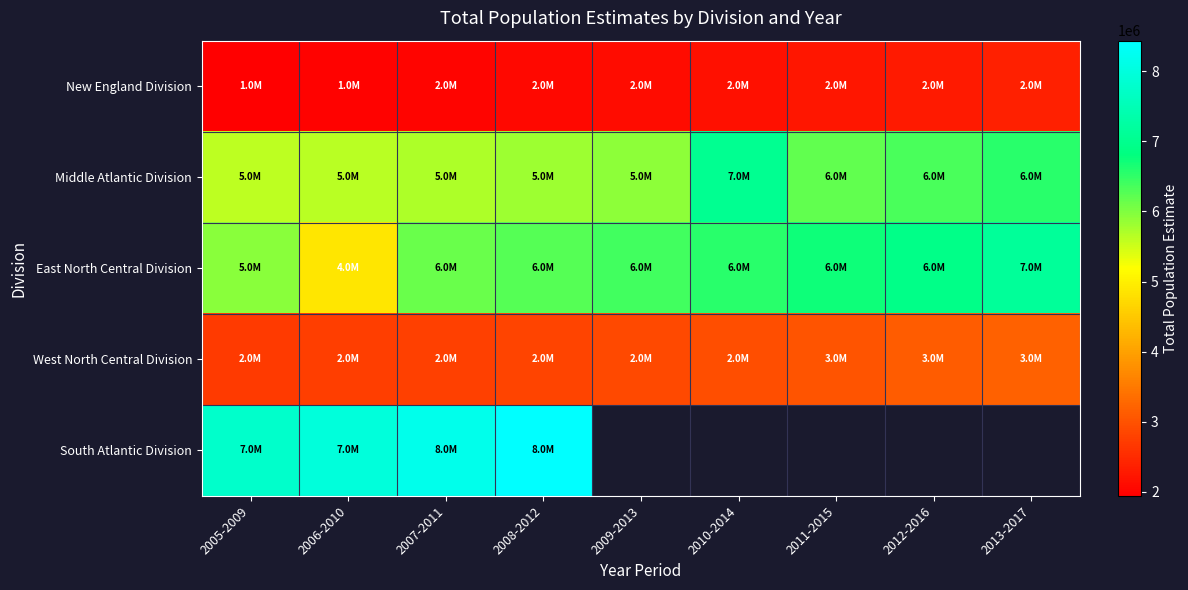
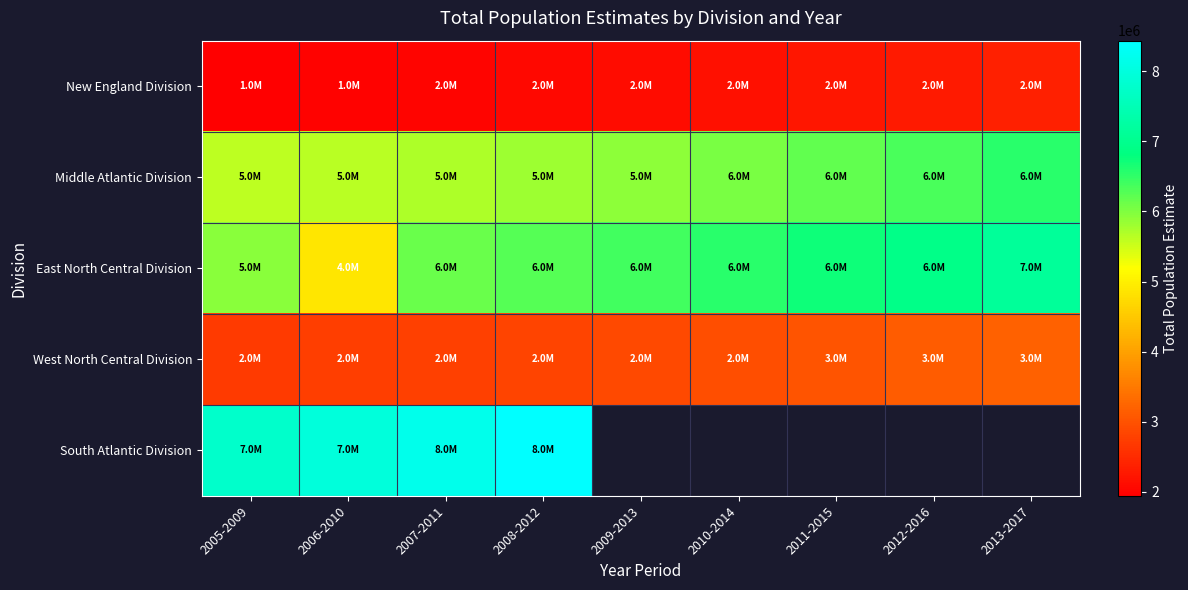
  {
    "New England Division": {
      "2005-2009": "1.0M",
      "2006-2010": "1.0M",
      "2007-2011": "2.0M",
      "2008-2012": "2.0M",
      "2009-2013": "2.0M",
      "2010-2014": "2.0M",
      "2011-2015": "2.0M",
      "2012-2016": "2.0M",
      "2013-2017": "2.0M"
    },
    "Middle Atlantic Division": {
      "2005-2009": "5.0M",
      "2006-2010": "5.0M",
      "2007-2011": "5.0M",
      "2008-2012": "5.0M",
      "2009-2013": "5.0M",
-     "2010-2014": "7.0M",
+     "2010-2014": "6.0M",
      "2011-2015": "6.0M",
      "2012-2016": "6.0M",
      "2013-2017": "6.0M"
    },
    "East North Central Division": {
      "2005-2009": "5.0M",
      "2006-2010": "4.0M",
      "2007-2011": "6.0M",
      "2008-2012": "6.0M",
      "2009-2013": "6.0M",
      "2010-2014": "6.0M",
      "2011-2015": "6.0M",
      "2012-2016": "6.0M",
      "2013-2017": "7.0M"
    },
    "West North Central Division": {
      "2005-2009": "2.0M",
      "2006-2010": "2.0M",
      "2007-2011": "2.0M",
      "2008-2012": "2.0M",
      "2009-2013": "2.0M",
      "2010-2014": "2.0M",
      "2011-2015": "3.0M",
      "2012-2016": "3.0M",
      "2013-2017": "3.0M"
    },
    "South Atlantic Division": {
      "2005-2009": "7.0M",
      "2006-2010": "7.0M",
      "2007-2011": "8.0M",
      "2008-2012": "8.0M"
    }
  }
